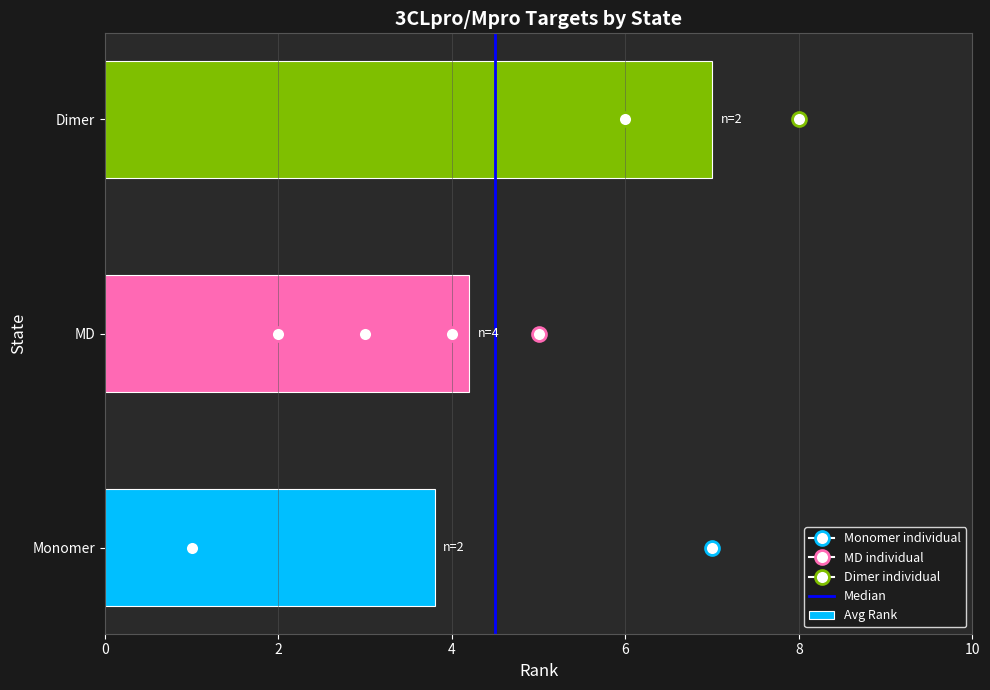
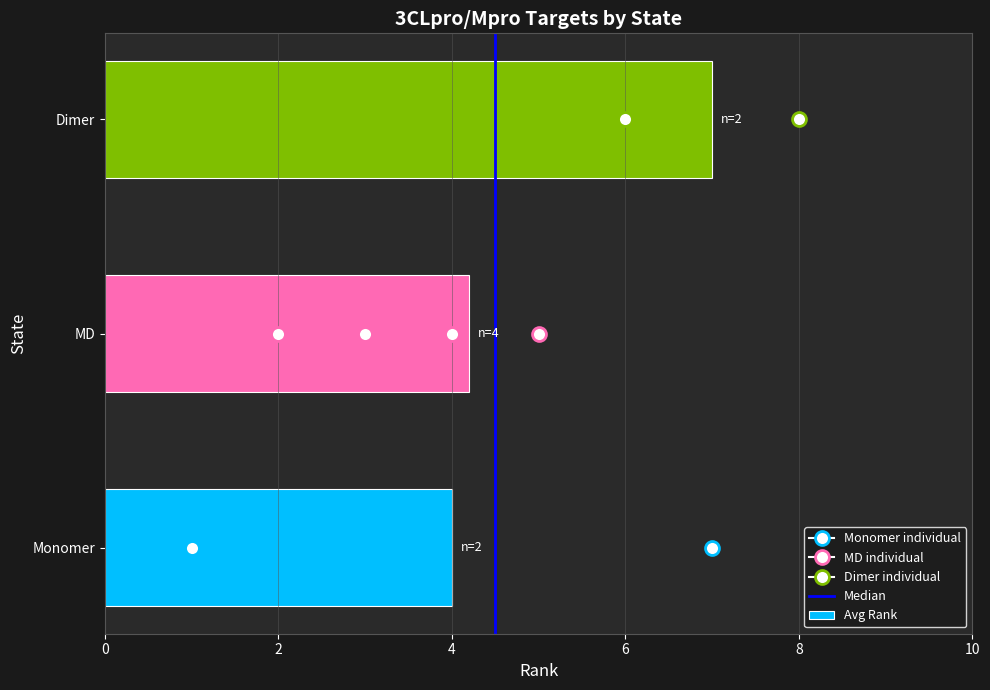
  {
    "Avg Rank": {
-     "Monomer": 3.8
+     "Monomer": 4.0
    }
  }
